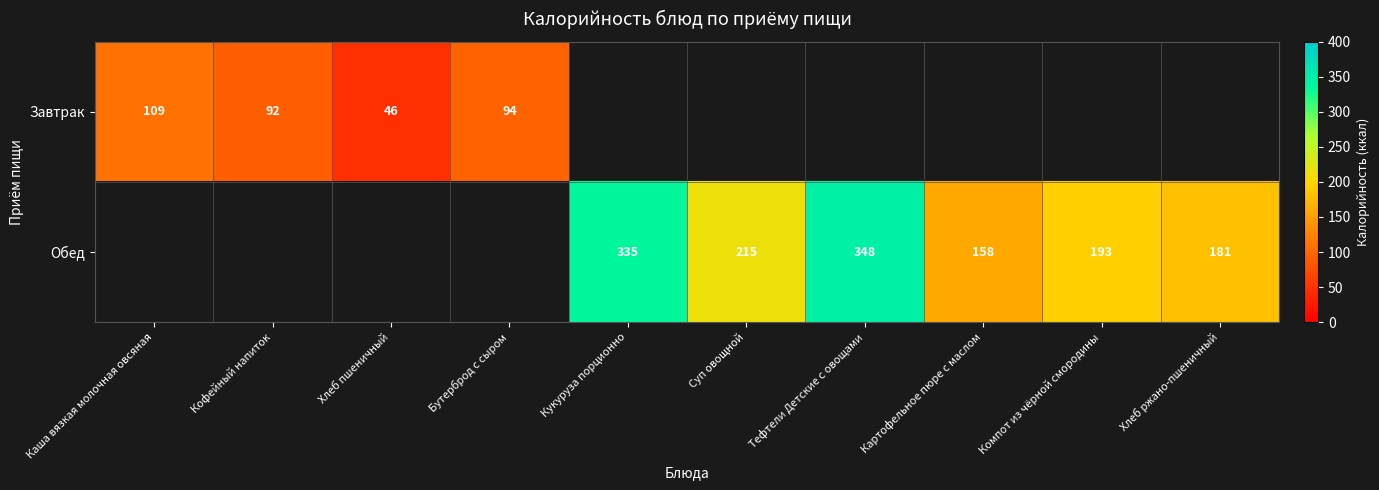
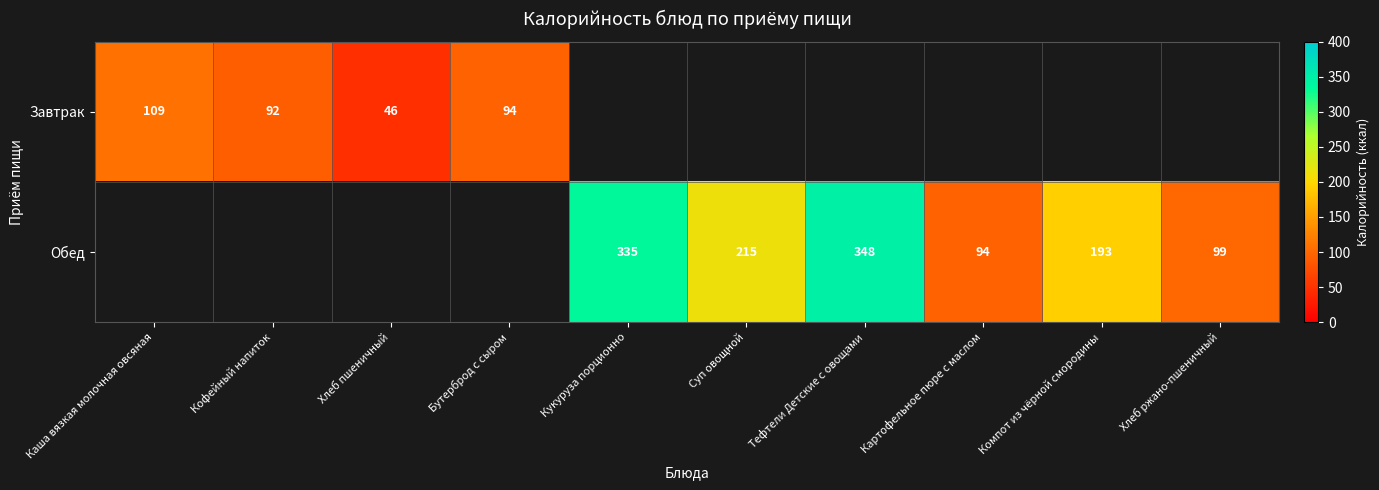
  {
    "Завтрак": {
      "Каша вязкая молочная овсяная": 109,
      "Кофейный напиток": 92,
      "Хлеб пшеничный": 46,
      "Бутерброд с сыром": 94
    },
    "Обед": {
      "Кукуруза порционно": 335,
      "Суп овощной": 215,
      "Тефтели Детские с овощами": 348,
-     "Картофельное пюре с маслом": 158,
+     "Картофельное пюре с маслом": 94,
      "Компот из чёрной смородины": 193,
-     "Хлеб ржано-пшеничный": 181
+     "Хлеб ржано-пшеничный": 99
    }
  }
